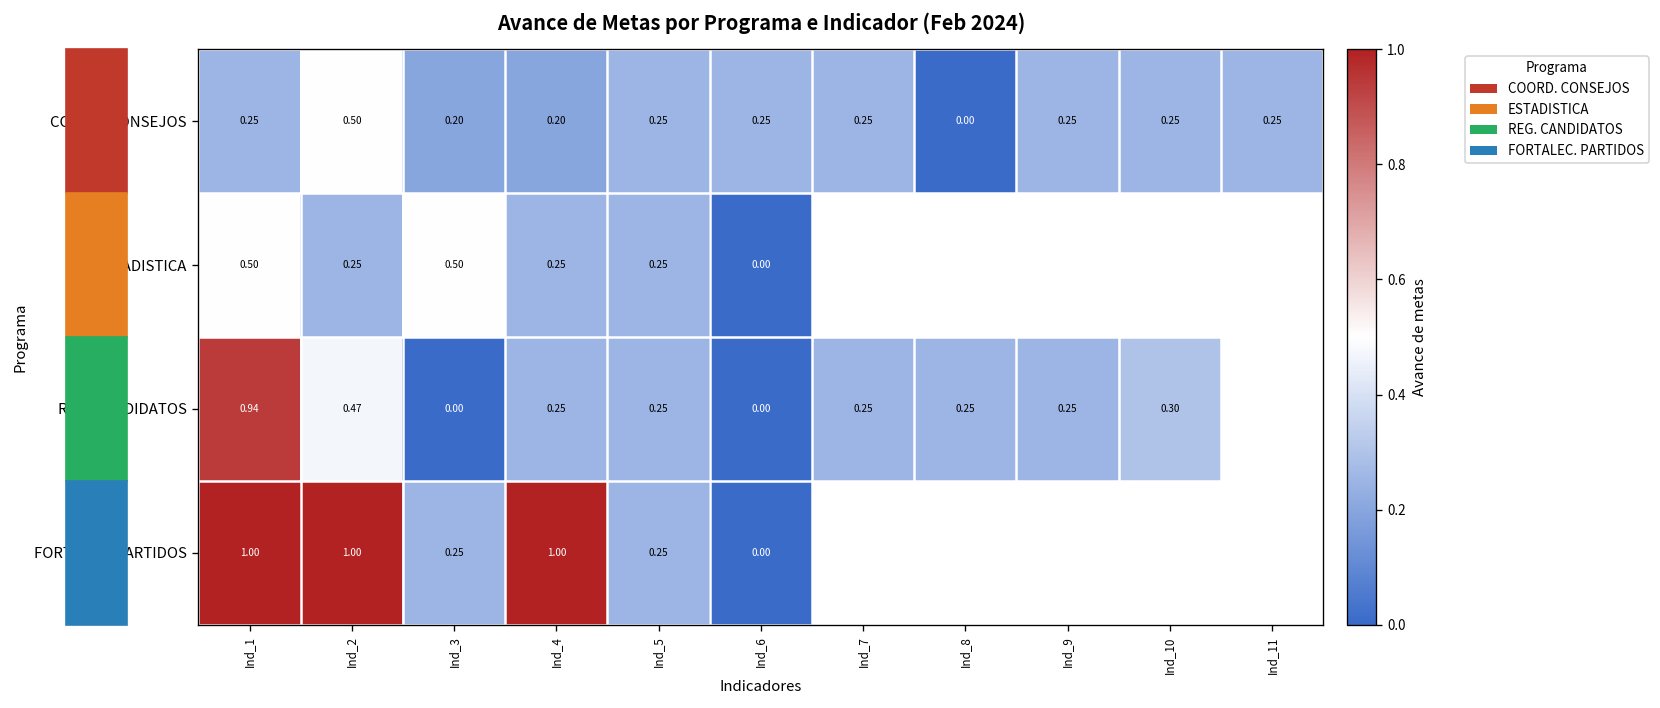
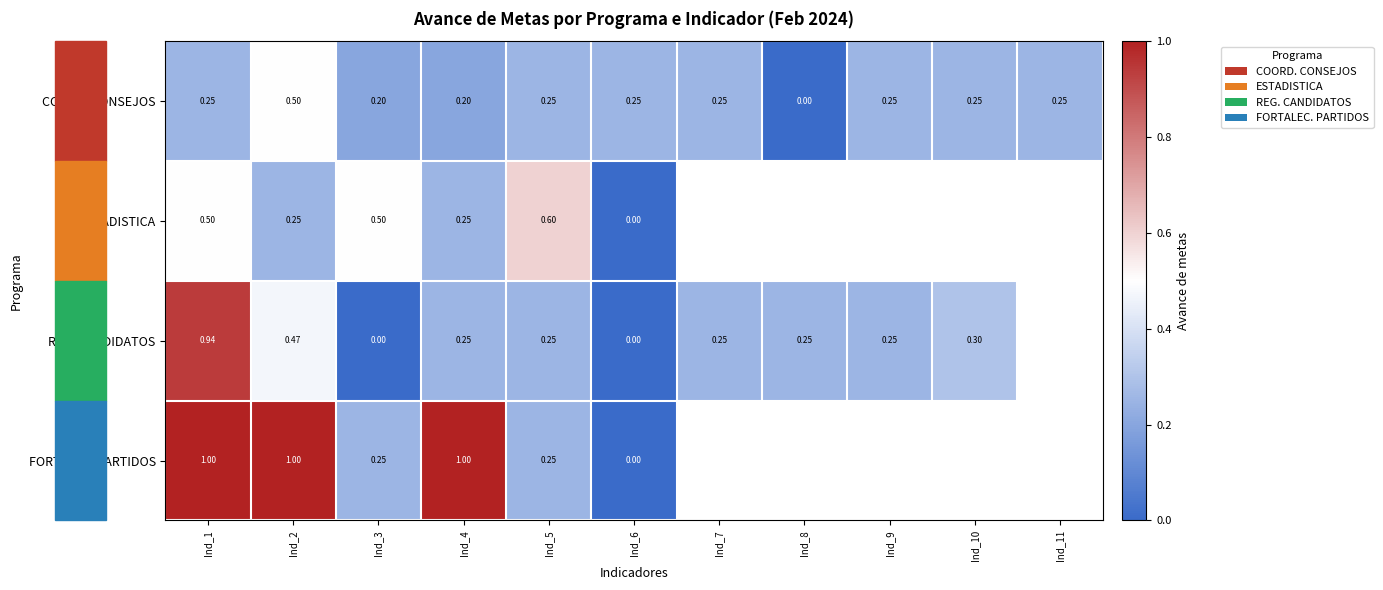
  {
    "COORD. CONSEJOS": {
      "Ind_1": 0.25,
      "Ind_2": 0.50,
      "Ind_3": 0.20,
      "Ind_4": 0.20,
      "Ind_5": 0.25,
      "Ind_6": 0.25,
      "Ind_7": 0.25,
      "Ind_8": 0.00,
      "Ind_9": 0.25,
      "Ind_10": 0.25,
      "Ind_11": 0.25
    },
    "ESTADISTICA": {
      "Ind_1": 0.50,
      "Ind_2": 0.25,
      "Ind_3": 0.50,
      "Ind_4": 0.25,
-     "Ind_5": 0.25,
+     "Ind_5": 0.60,
      "Ind_6": 0.00
    },
    "REG. CANDIDATOS": {
      "Ind_1": 0.94,
      "Ind_2": 0.47,
      "Ind_3": 0.00,
      "Ind_4": 0.25,
      "Ind_5": 0.25,
      "Ind_6": 0.00,
      "Ind_7": 0.25,
      "Ind_8": 0.25,
      "Ind_9": 0.25,
      "Ind_10": 0.30
    },
    "FORTALEC. PARTIDOS": {
      "Ind_1": 1.00,
      "Ind_2": 1.00,
      "Ind_3": 0.25,
      "Ind_4": 1.00,
      "Ind_5": 0.25,
      "Ind_6": 0.00
    }
  }
